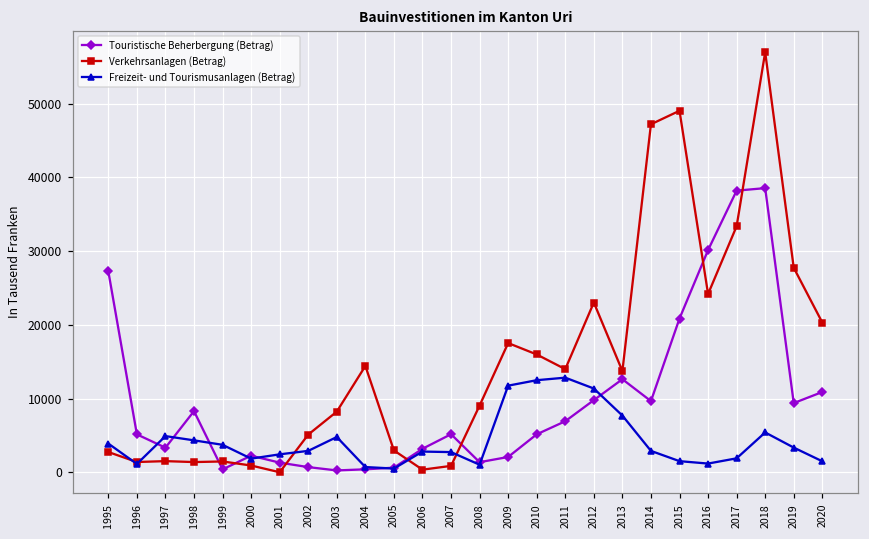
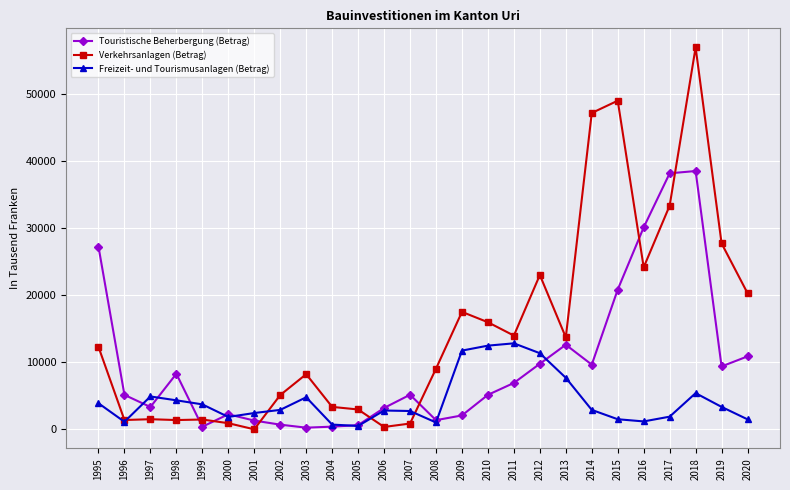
  {
    "Touristische Beherbergung (Betrag)": {
      "1995": 27000,
      "1996": 5000,
      "1997": 3000,
      "1998": 8000,
      "1999": 0,
      "2000": 2000,
      "2001": 1000,
      "2002": 1000,
      "2003": 0,
      "2007": 5000,
      "2009": 2000,
      "2010": 5000,
      "2011": 7000,
      "2012": 10000,
      "2013": 13000,
      "2014": 10000,
      "2015": 21000,
      "2016": 30000,
      "2017": 38000,
      "2018": 39000,
      "2019": 9000,
      "2020": 11000
    },
    "Verkehrsanlagen (Betrag)": {
-     "1995": 3000,
+     "1995": 12000,
      "1997": 2000,
      "1998": 1000,
      "1999": 1000,
      "2000": 1000,
      "2001": 0,
      "2002": 5000,
      "2003": 8000,
-     "2004": 14000,
+     "2004": 3000,
      "2005": 3000,
      "2006": 0,
      "2007": 1000,
      "2008": 9000,
      "2009": 18000,
      "2010": 16000,
      "2011": 14000,
      "2012": 23000,
      "2013": 14000,
      "2014": 47000,
      "2015": 49000,
      "2016": 24000,
      "2017": 33000,
      "2018": 57000,
      "2019": 28000,
      "2020": 20000
    },
    "Freizeit- und Tourismusanlagen (Betrag)": {
      "1995": 4000,
      "1997": 5000,
      "1998": 4000,
      "1999": 4000,
      "2000": 2000,
      "2001": 2000,
      "2002": 3000,
      "2003": 5000,
      "2007": 3000,
      "2009": 12000,
      "2010": 12000,
      "2011": 13000,
      "2012": 11000,
      "2013": 8000,
      "2014": 3000,
      "2015": 2000,
      "2016": 1000,
      "2017": 2000,
      "2018": 5000,
      "2019": 3000,
      "2020": 1000
    }
  }
